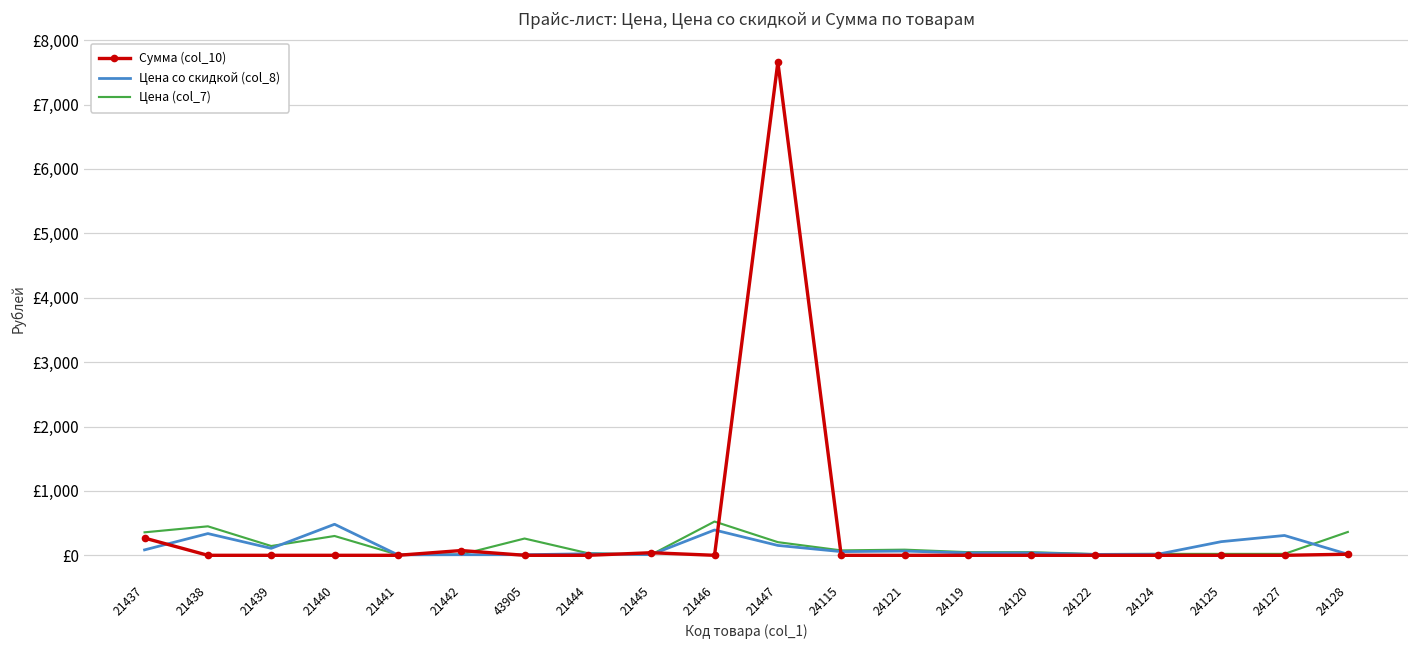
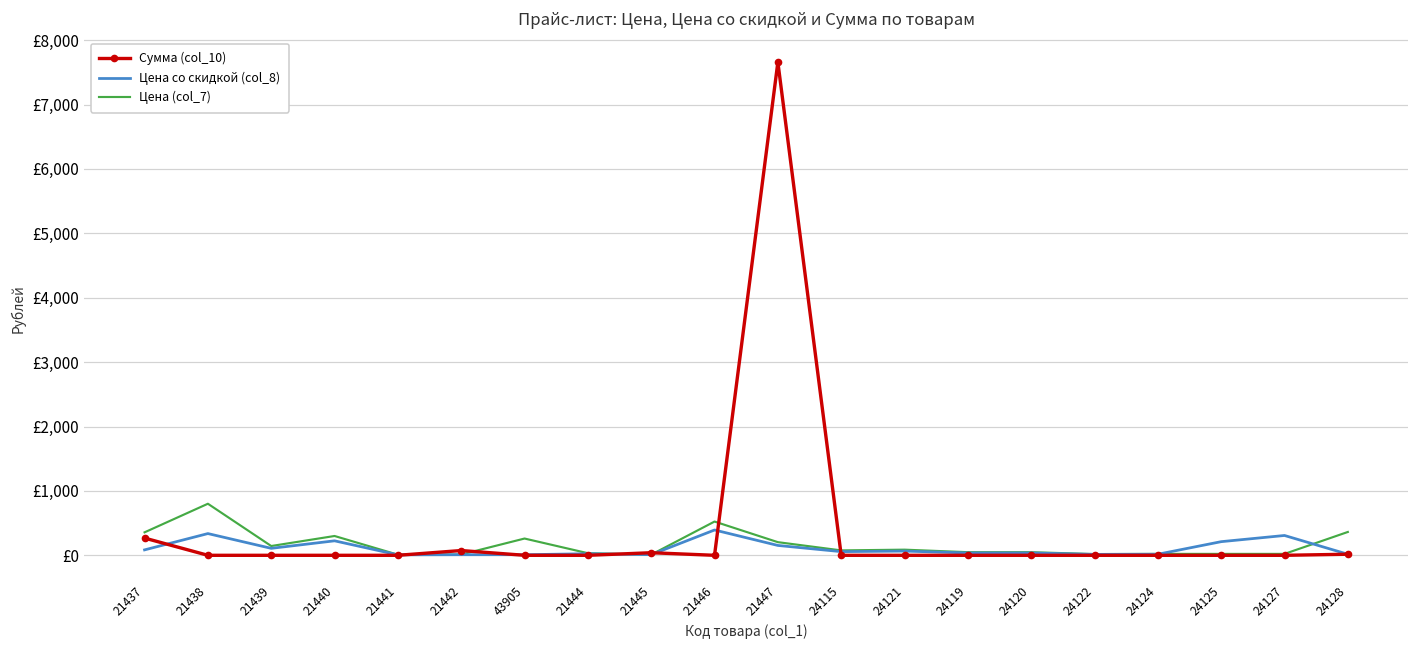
  {
    "Сумма (col_10)": {
      "21437": "£300",
      "21438": "£0",
      "21439": "£0",
      "21440": "£0",
      "21442": "£100",
      "21446": "£0",
      "21447": "£7,700",
      "24115": "£0",
      "24121": "£0"
    },
    "Цена со скидкой (col_8)": {
      "21437": "£100",
      "21438": "£300",
-     "21440": "£500",
+     "21440": "£200",
      "21446": "£400",
      "21447": "£200",
      "24125": "£200",
      "24127": "£300"
    },
    "Цена (col_7)": {
      "21437": "£400",
-     "21438": "£400",
+     "21438": "£800",
      "21440": "£300",
      "43905": "£300",
      "21446": "£500",
      "21447": "£200",
      "24128": "£400"
    }
  }
